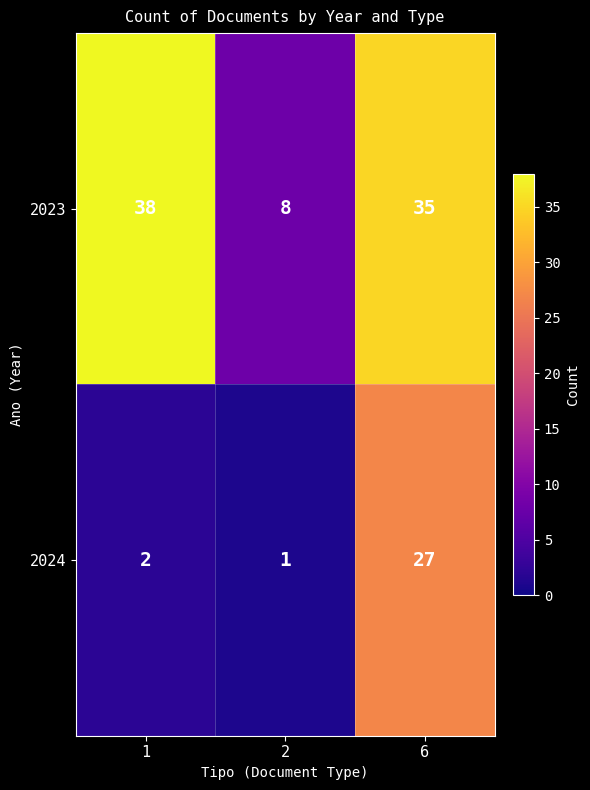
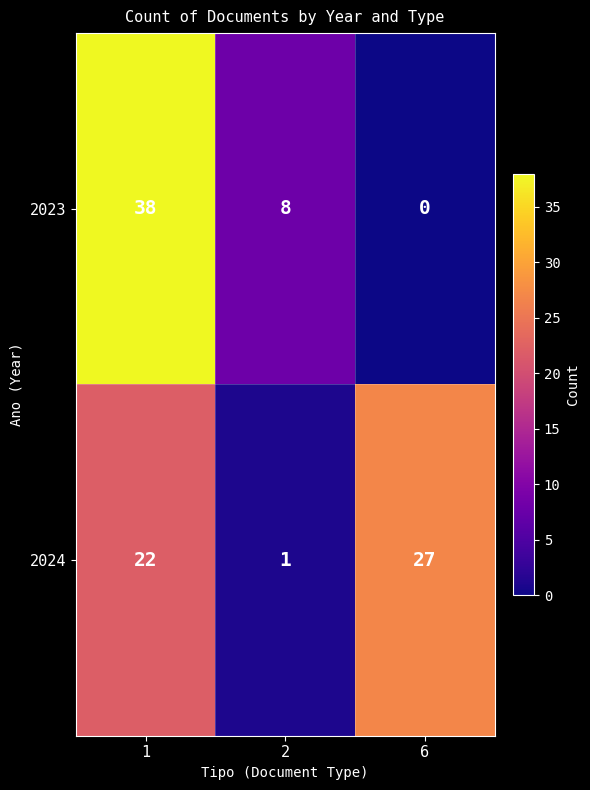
  {
    "2023": {
      "1": 38,
      "2": 8,
-     "6": 35
+     "6": 0
    },
    "2024": {
-     "1": 2,
+     "1": 22,
      "2": 1,
      "6": 27
    }
  }
